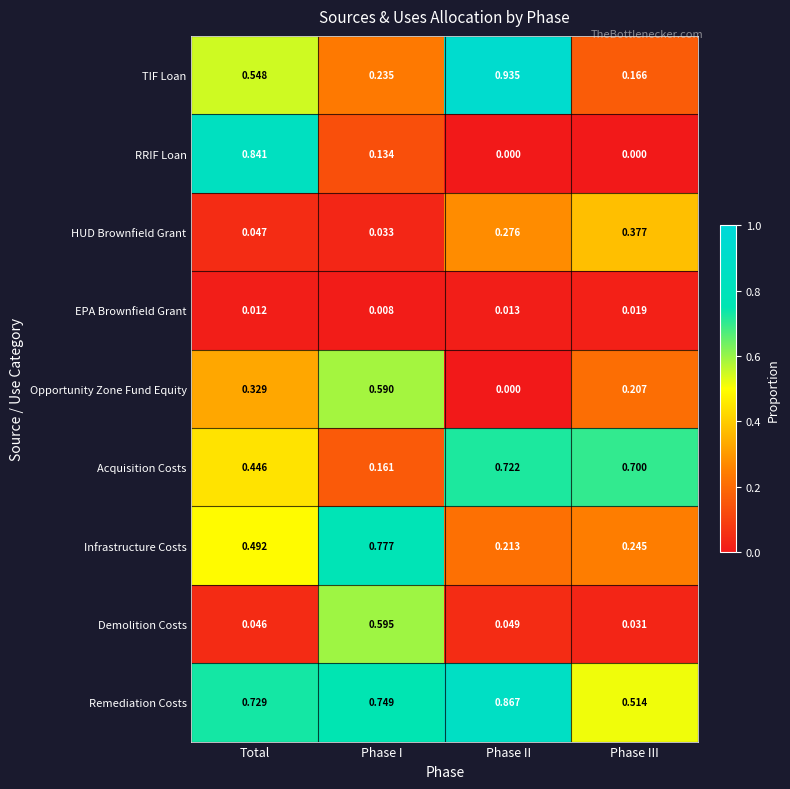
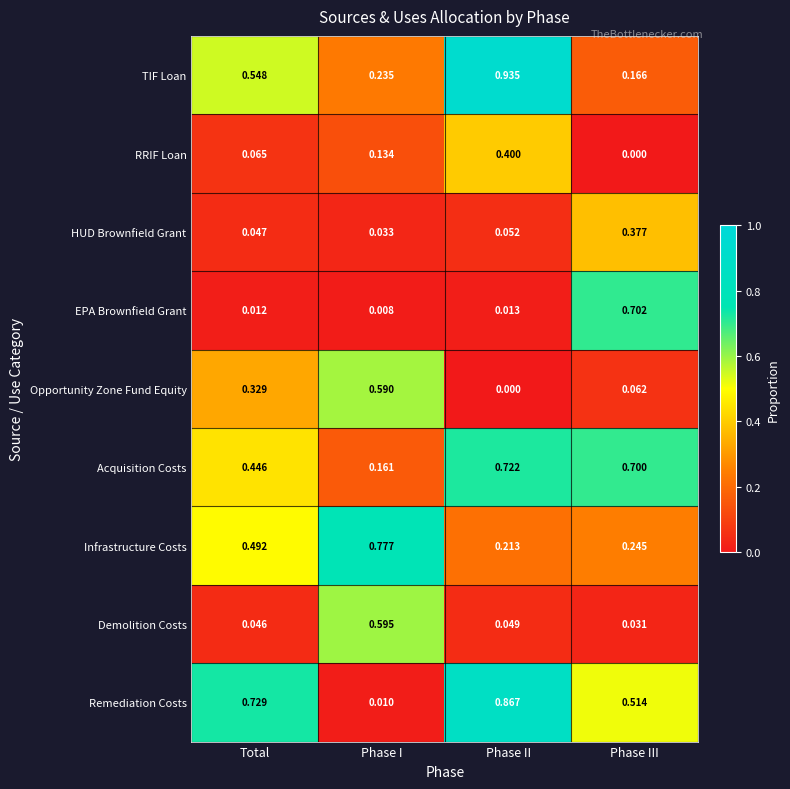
  {
    "TIF Loan": {
      "Total": 0.548,
      "Phase I": 0.235,
      "Phase II": 0.935,
      "Phase III": 0.166
    },
    "RRIF Loan": {
-     "Total": 0.841,
+     "Total": 0.065,
      "Phase I": 0.134,
-     "Phase II": 0.000,
+     "Phase II": 0.400,
      "Phase III": 0.000
    },
    "HUD Brownfield Grant": {
      "Total": 0.047,
      "Phase I": 0.033,
-     "Phase II": 0.276,
+     "Phase II": 0.052,
      "Phase III": 0.377
    },
    "EPA Brownfield Grant": {
      "Total": 0.012,
      "Phase I": 0.008,
      "Phase II": 0.013,
-     "Phase III": 0.019
+     "Phase III": 0.702
    },
    "Opportunity Zone Fund Equity": {
      "Total": 0.329,
      "Phase I": 0.590,
      "Phase II": 0.000,
-     "Phase III": 0.207
+     "Phase III": 0.062
    },
    "Acquisition Costs": {
      "Total": 0.446,
      "Phase I": 0.161,
      "Phase II": 0.722,
      "Phase III": 0.700
    },
    "Infrastructure Costs": {
      "Total": 0.492,
      "Phase I": 0.777,
      "Phase II": 0.213,
      "Phase III": 0.245
    },
    "Demolition Costs": {
      "Total": 0.046,
      "Phase I": 0.595,
      "Phase II": 0.049,
      "Phase III": 0.031
    },
    "Remediation Costs": {
      "Total": 0.729,
-     "Phase I": 0.749,
+     "Phase I": 0.010,
      "Phase II": 0.867,
      "Phase III": 0.514
    }
  }
